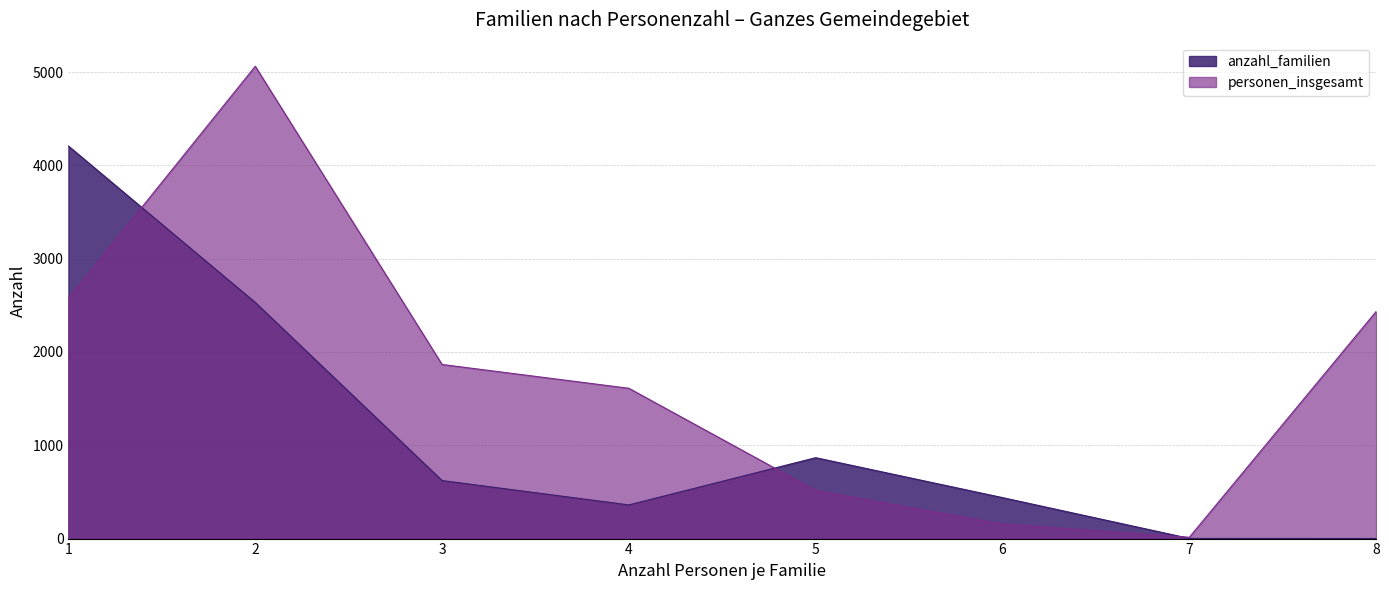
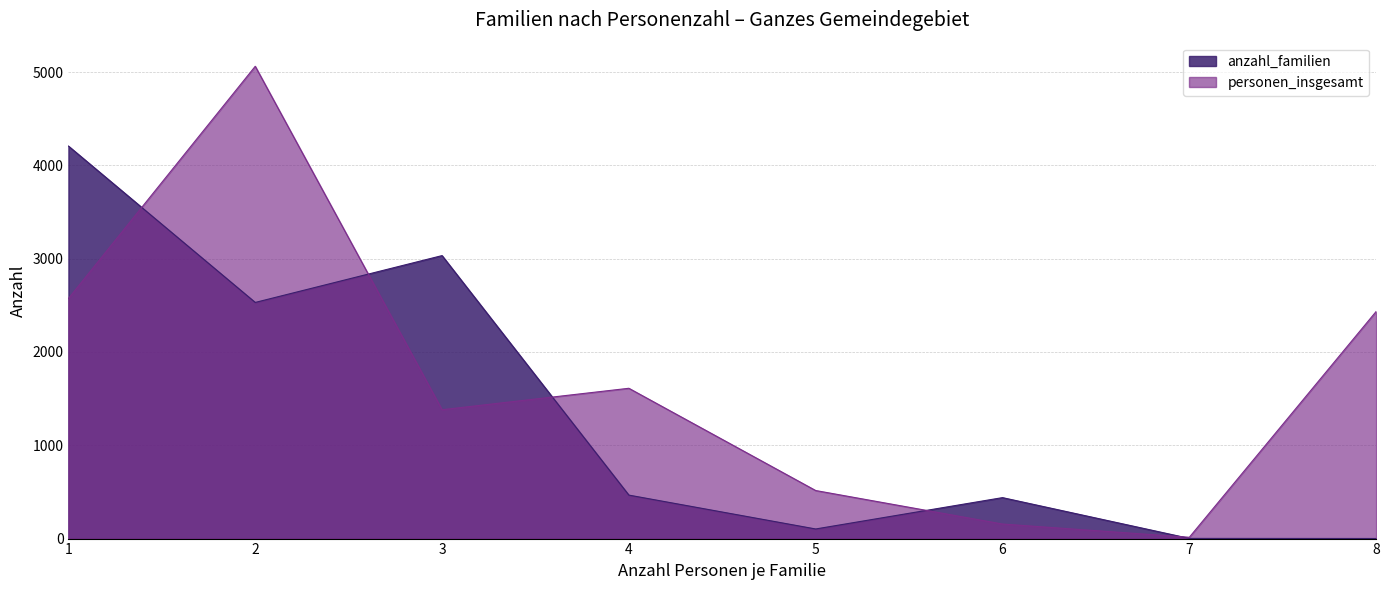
  {
    "anzahl_familien": {
      "1": 4200,
      "2": 2500,
-     "3": 600,
-     "4": 400,
-     "5": 900,
+     "3": 3000,
+     "4": 500,
+     "5": 100,
      "6": 400,
      "8": 0
    },
    "personen_insgesamt": {
      "1": 2600,
      "2": 5100,
-     "3": 1900,
+     "3": 1400,
      "4": 1600,
      "5": 500,
      "6": 200,
      "8": 2400
    }
  }
